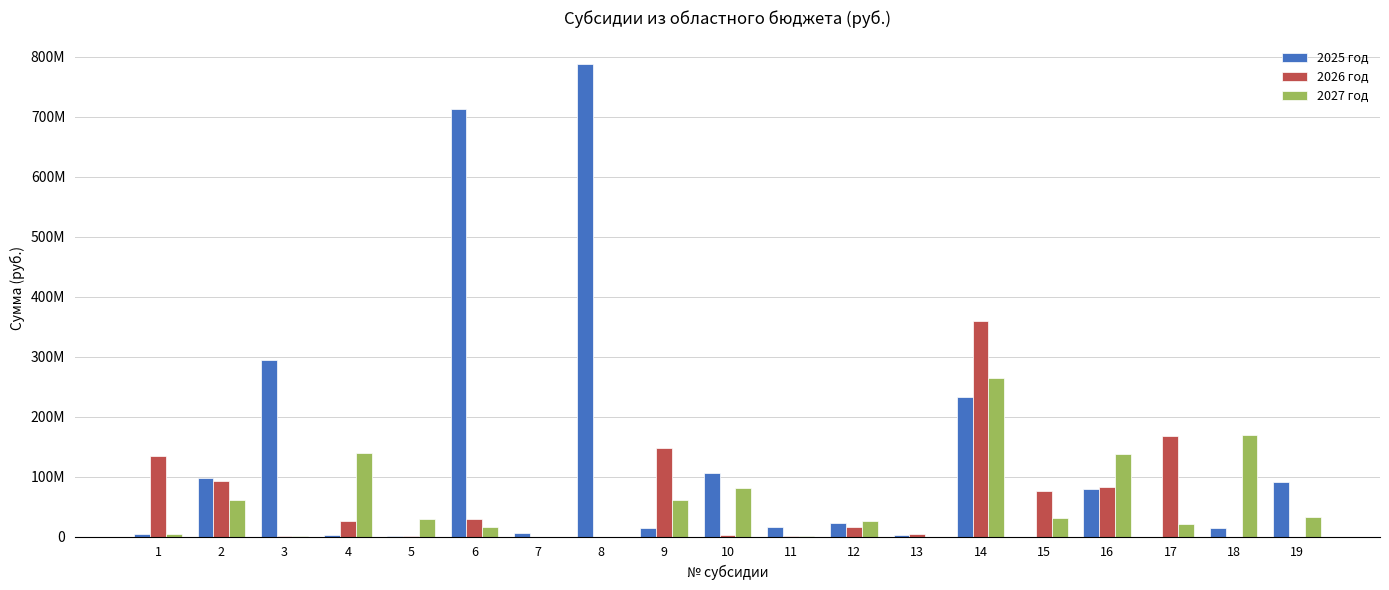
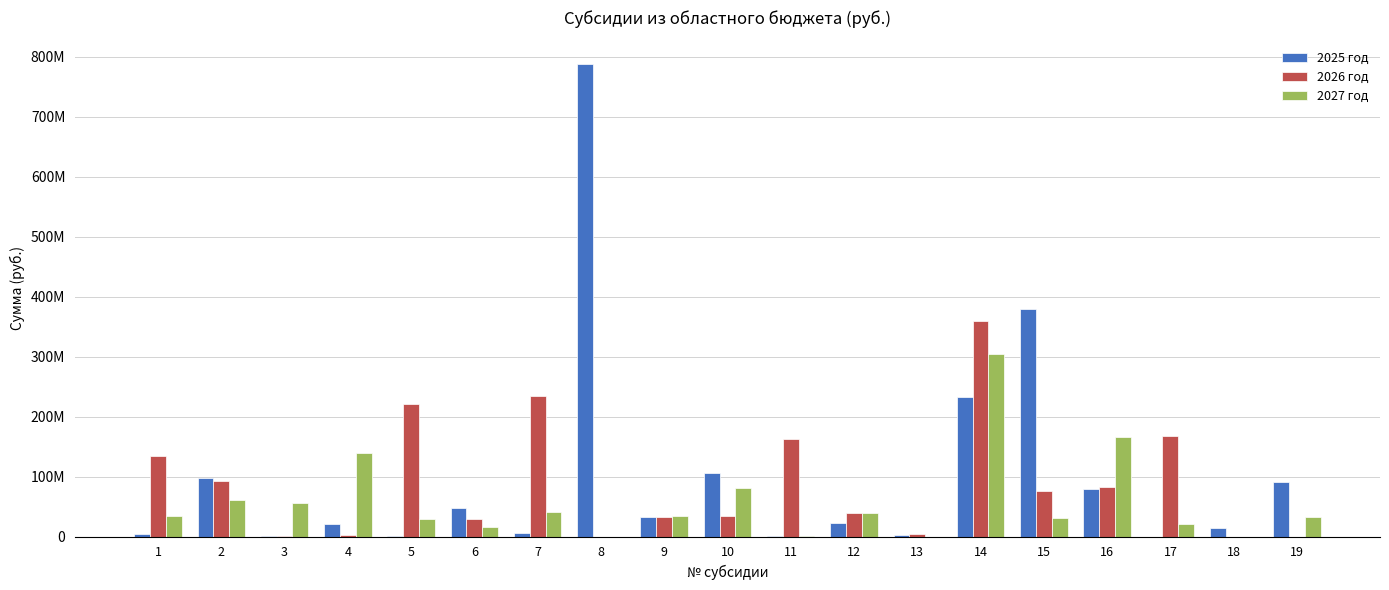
  {
    "2025 год": {
      "1": 0,
      "2": 100000000,
-     "3": 290000000,
-     "4": 0,
-     "6": 710000000,
+     "3": 0,
+     "4": 20000000,
+     "6": 50000000,
      "7": 10000000,
      "8": 790000000,
-     "9": 10000000,
+     "9": 30000000,
      "10": 110000000,
-     "11": 20000000,
+     "11": 0,
      "12": 20000000,
      "14": 230000000,
-     "15": 0,
+     "15": 380000000,
      "16": 80000000,
      "17": 0,
      "18": 10000000,
      "19": 90000000
    },
    "2026 год": {
      "1": 130000000,
      "2": 90000000,
-     "4": 30000000,
-     "5": 0,
+     "4": 0,
+     "5": 220000000,
      "6": 30000000,
-     "7": 0,
+     "7": 230000000,
      "8": 0,
-     "9": 150000000,
-     "10": 0,
-     "11": 0,
-     "12": 20000000,
+     "9": 30000000,
+     "10": 30000000,
+     "11": 160000000,
+     "12": 40000000,
      "14": 360000000,
      "15": 80000000,
      "16": 80000000,
      "17": 170000000,
      "18": 0,
      "19": 0
    },
    "2027 год": {
-     "1": 0,
+     "1": 30000000,
      "2": 60000000,
-     "3": 0,
+     "3": 60000000,
      "4": 140000000,
      "5": 30000000,
      "6": 20000000,
-     "7": 0,
+     "7": 40000000,
      "8": 0,
-     "9": 60000000,
+     "9": 30000000,
      "10": 80000000,
-     "12": 30000000,
+     "12": 40000000,
      "13": 0,
-     "14": 260000000,
+     "14": 300000000,
      "15": 30000000,
-     "16": 140000000,
+     "16": 170000000,
      "17": 20000000,
-     "18": 170000000,
+     "18": 0,
      "19": 30000000
    }
  }
